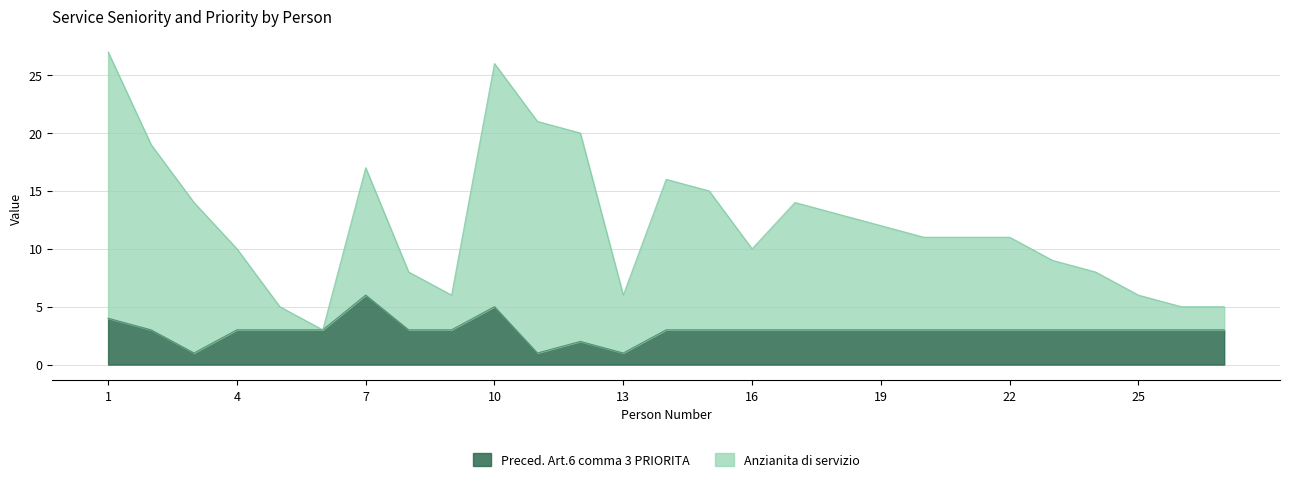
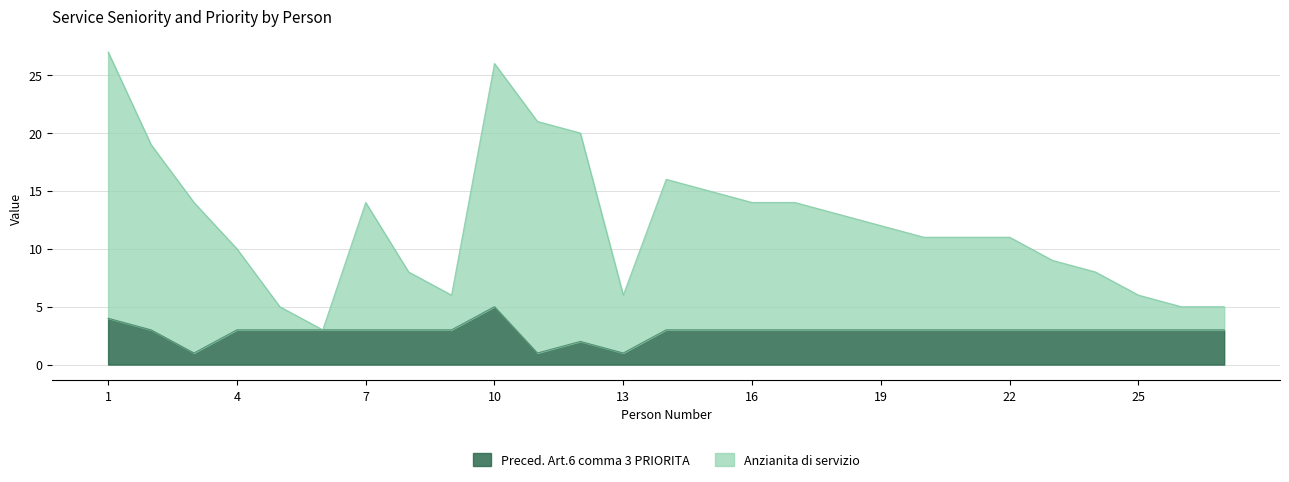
  {
    "Preced. Art.6 comma 3 PRIORITA": {
      "1": 4,
      "4": 3,
-     "7": 6,
+     "7": 3,
      "10": 5,
      "13": 1,
      "16": 3,
      "19": 3,
      "22": 3,
      "25": 3
    },
    "Anzianita di servizio": {
      "1": 23,
      "4": 7,
      "7": 11,
      "10": 21,
      "13": 5,
-     "16": 7,
+     "16": 11,
      "19": 9,
      "22": 8,
      "25": 3
    }
  }
